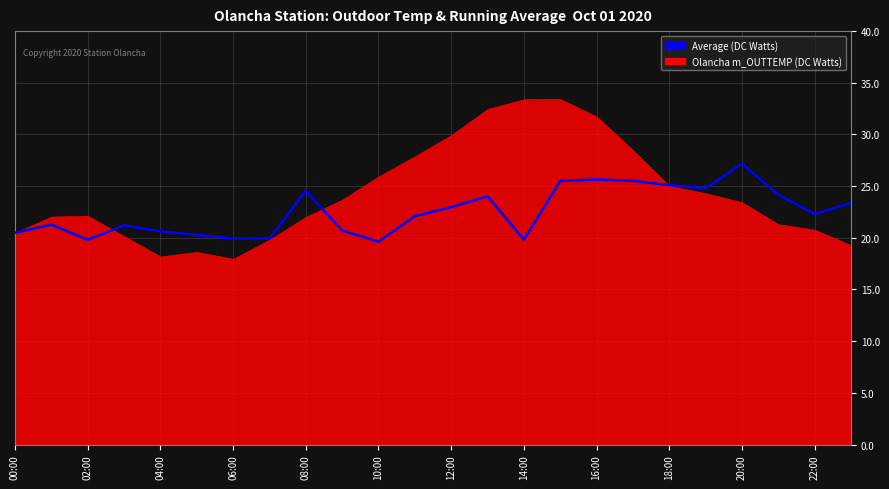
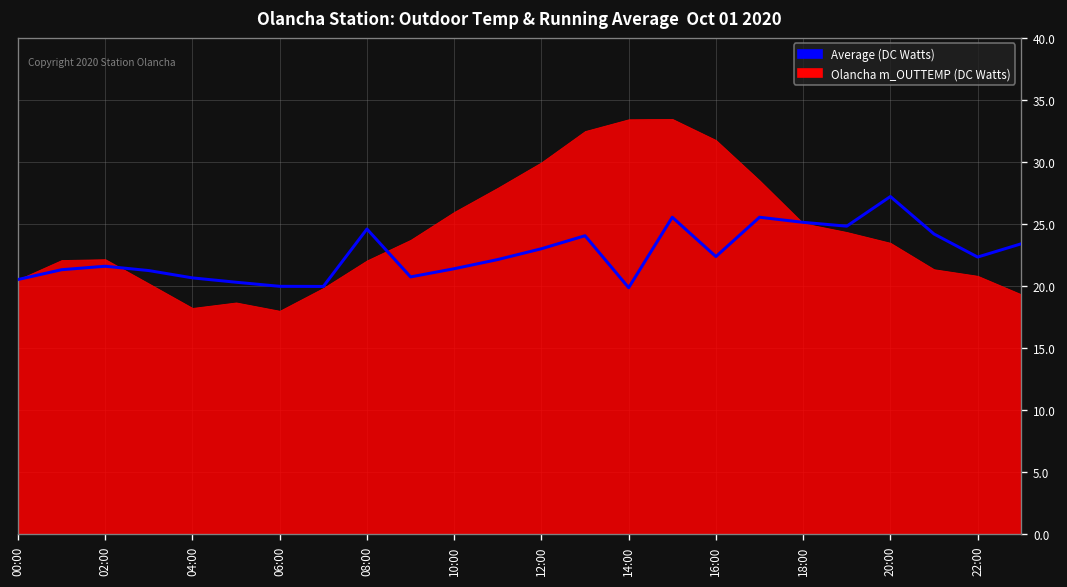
  {
    "Average (DC Watts)": {
-     "02:00": 19.8,
+     "02:00": 21.6,
      "04:00": 20.6,
      "06:00": 19.9,
      "08:00": 24.6,
-     "10:00": 19.6,
+     "10:00": 21.4,
      "12:00": 23.0,
      "14:00": 19.8,
-     "16:00": 25.7,
+     "16:00": 22.3,
      "20:00": 27.2,
      "22:00": 22.3
    }
  }
